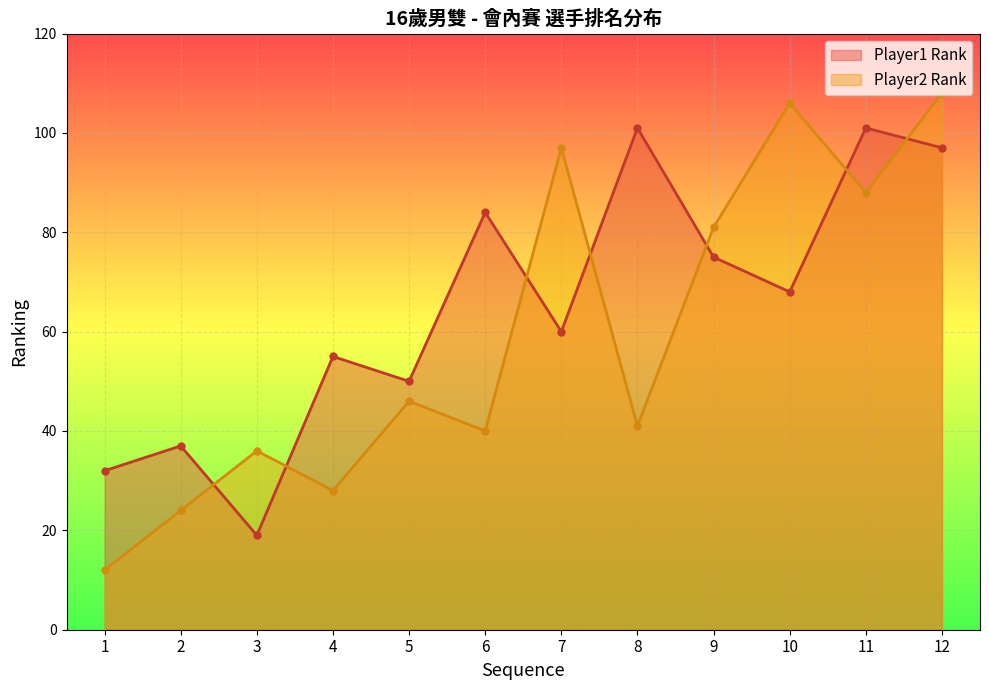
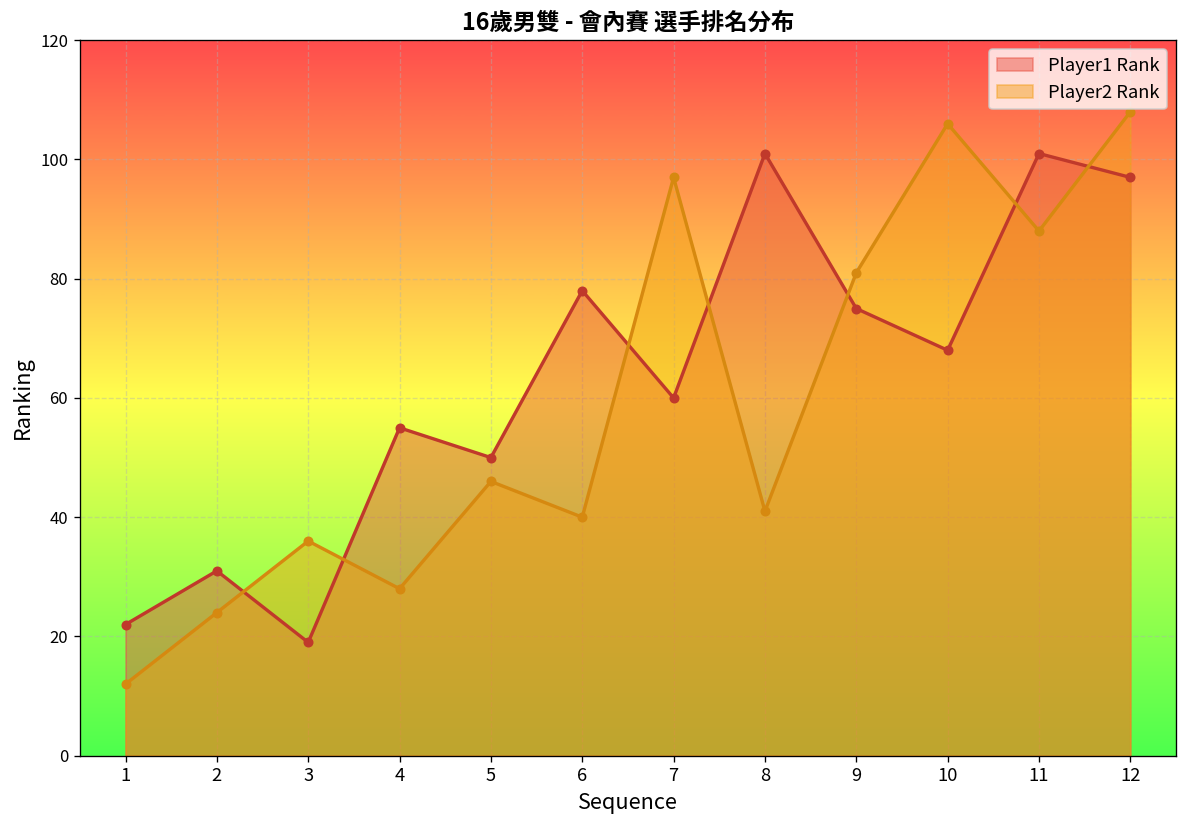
  {
    "Player1 Rank": {
-     "1": 32,
-     "2": 37,
+     "1": 22,
+     "2": 31,
      "3": 19,
      "4": 55,
      "5": 50,
-     "6": 84,
+     "6": 78,
      "7": 60,
      "8": 101,
      "9": 75,
      "10": 68,
      "11": 101,
      "12": 97
    },
    "Player2 Rank": {
      "1": 12,
      "2": 24,
      "3": 36,
      "4": 28,
      "5": 46,
      "6": 40,
      "7": 97,
      "8": 41,
      "9": 81,
      "10": 106,
      "11": 88
    }
  }
